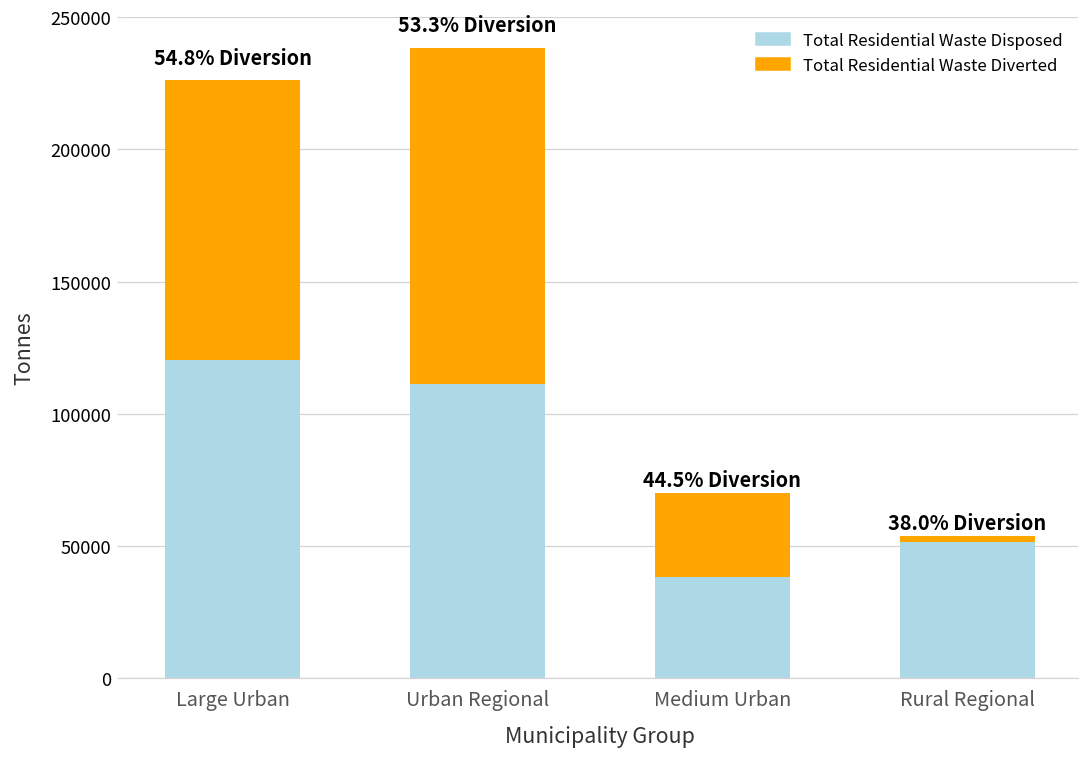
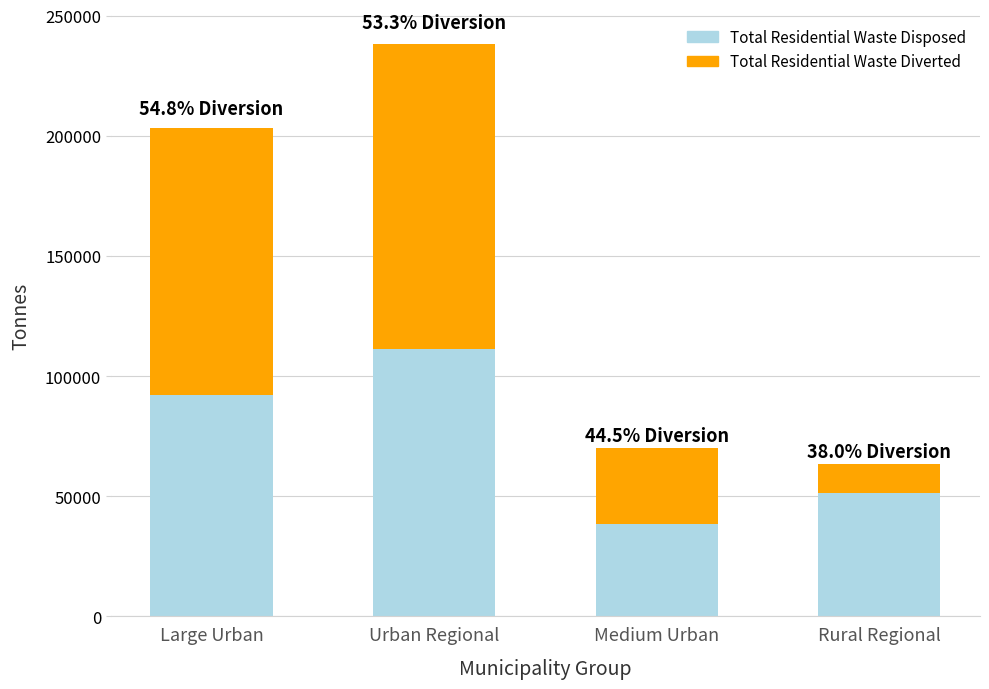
  {
    "Total Residential Waste Disposed": {
-     "Large Urban": 120000,
+     "Large Urban": 92000,
      "Urban Regional": 111000,
      "Medium Urban": 38000,
      "Rural Regional": 51000
    },
    "Total Residential Waste Diverted": {
-     "Large Urban": 106000,
-     "Rural Regional": 2000
+     "Large Urban": 111000,
+     "Rural Regional": 12000
    }
  }
